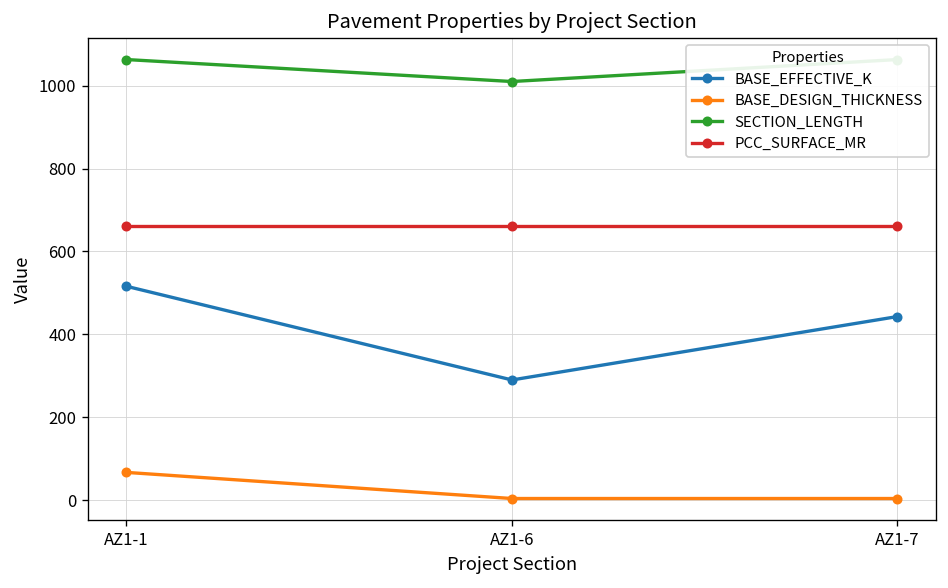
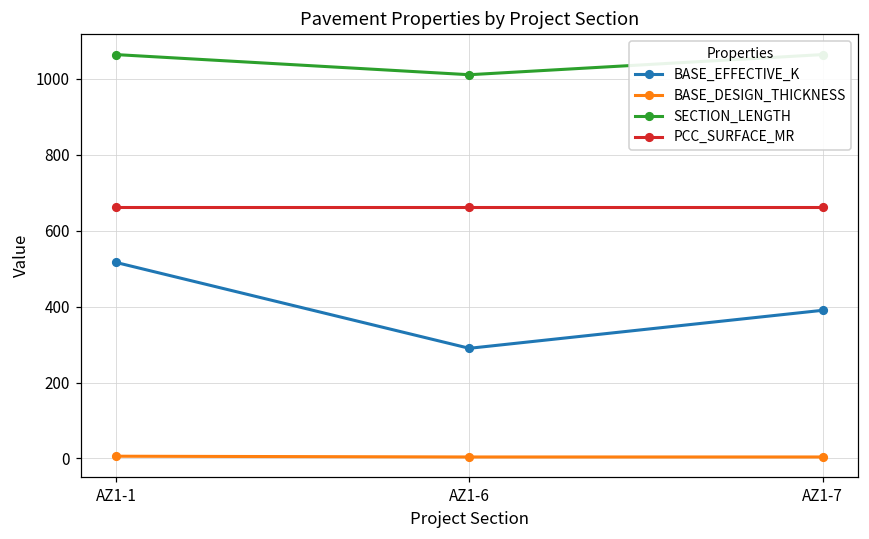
  {
    "BASE_EFFECTIVE_K": {
      "AZ1-1": 520,
      "AZ1-6": 290,
-     "AZ1-7": 440
+     "AZ1-7": 390
    },
    "BASE_DESIGN_THICKNESS": {
-     "AZ1-1": 70,
+     "AZ1-1": 10,
      "AZ1-6": 0,
      "AZ1-7": 0
    },
    "SECTION_LENGTH": {
      "AZ1-1": 1060,
      "AZ1-6": 1010
    },
    "PCC_SURFACE_MR": {
      "AZ1-1": 660,
      "AZ1-6": 660,
      "AZ1-7": 660
    }
  }
